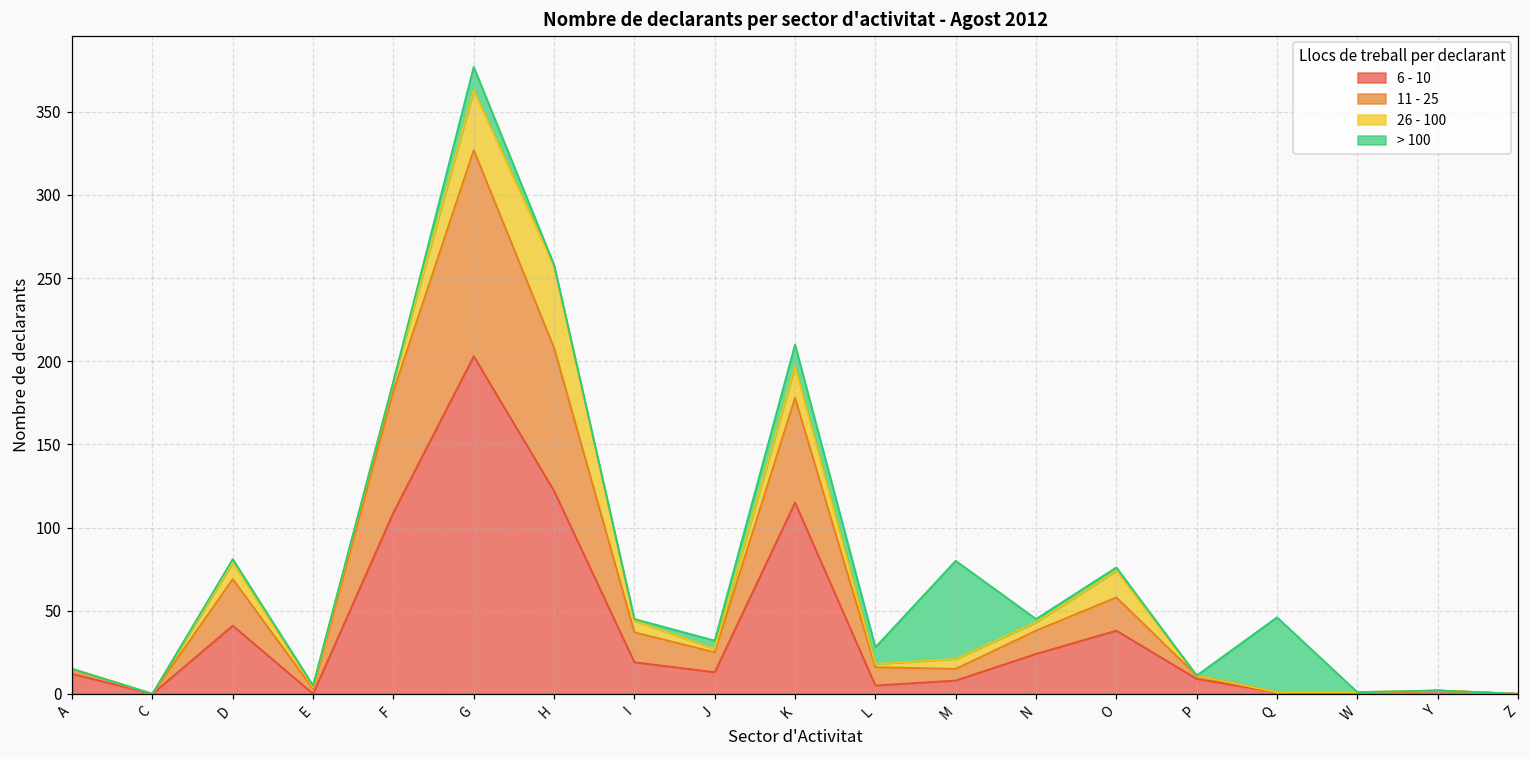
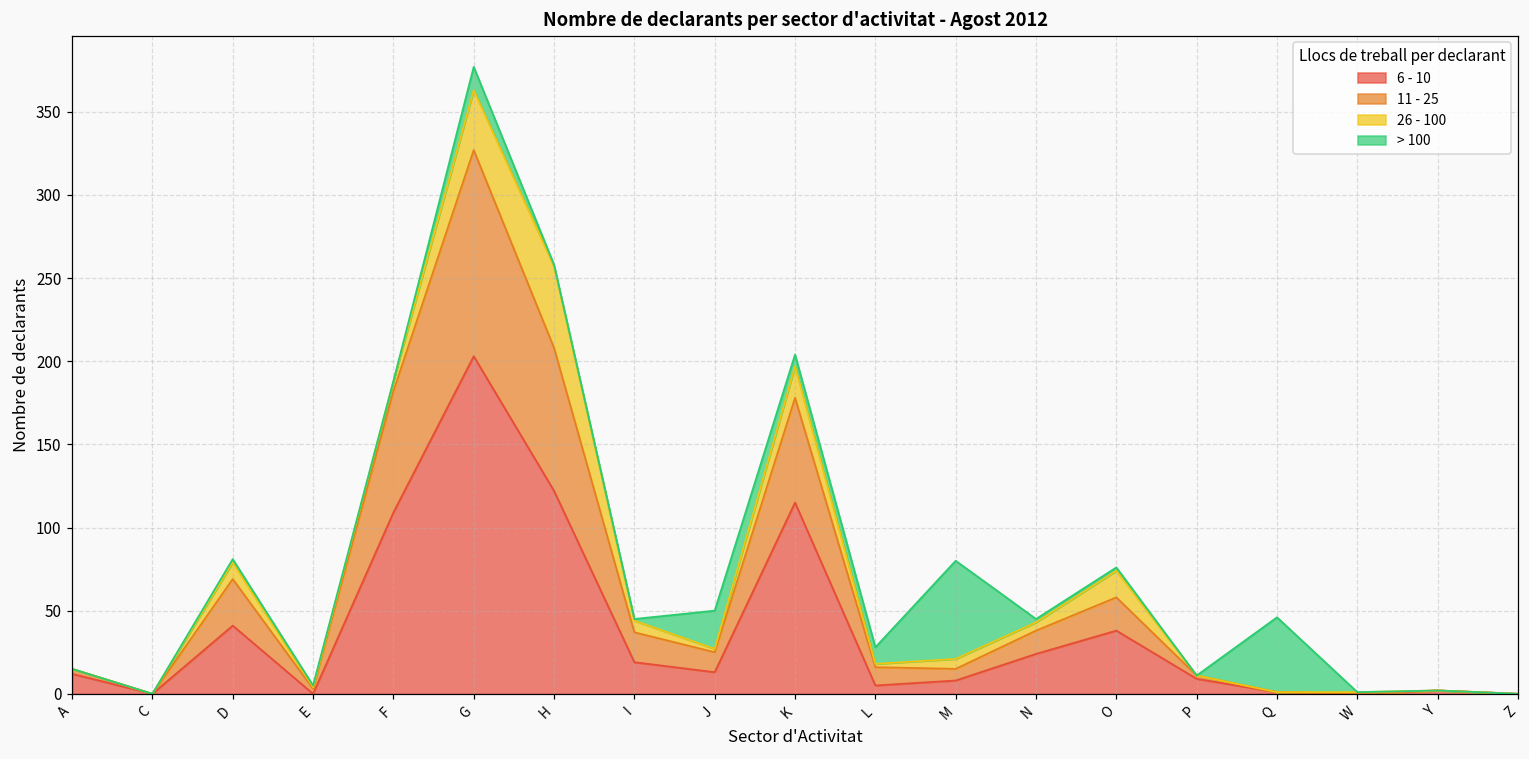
  {
    "26 - 100": {
      "D": 10,
      "G": 36,
      "J": 2,
      "K": 19,
      "L": 2,
      "M": 6,
      "N": 5,
      "O": 16
    },
    "> 100": {
      "D": 2,
      "G": 14,
-     "J": 5,
-     "K": 13,
+     "J": 23,
+     "K": 7,
      "L": 10,
      "M": 59,
      "N": 2,
      "O": 2,
      "Q": 45
    }
  }
